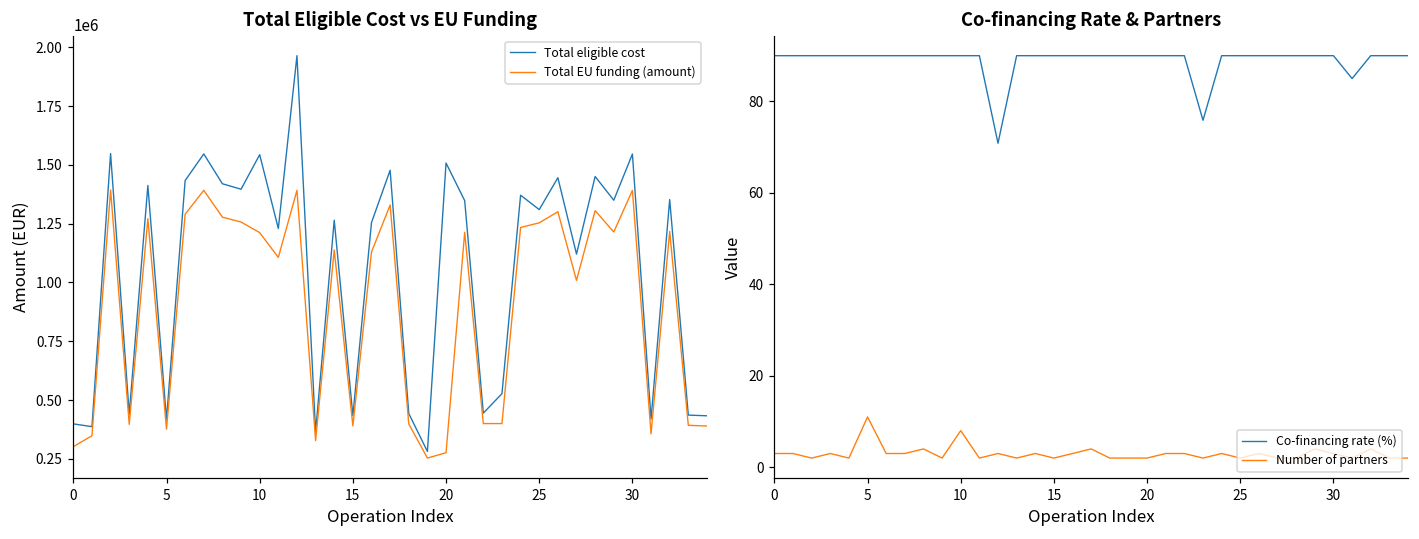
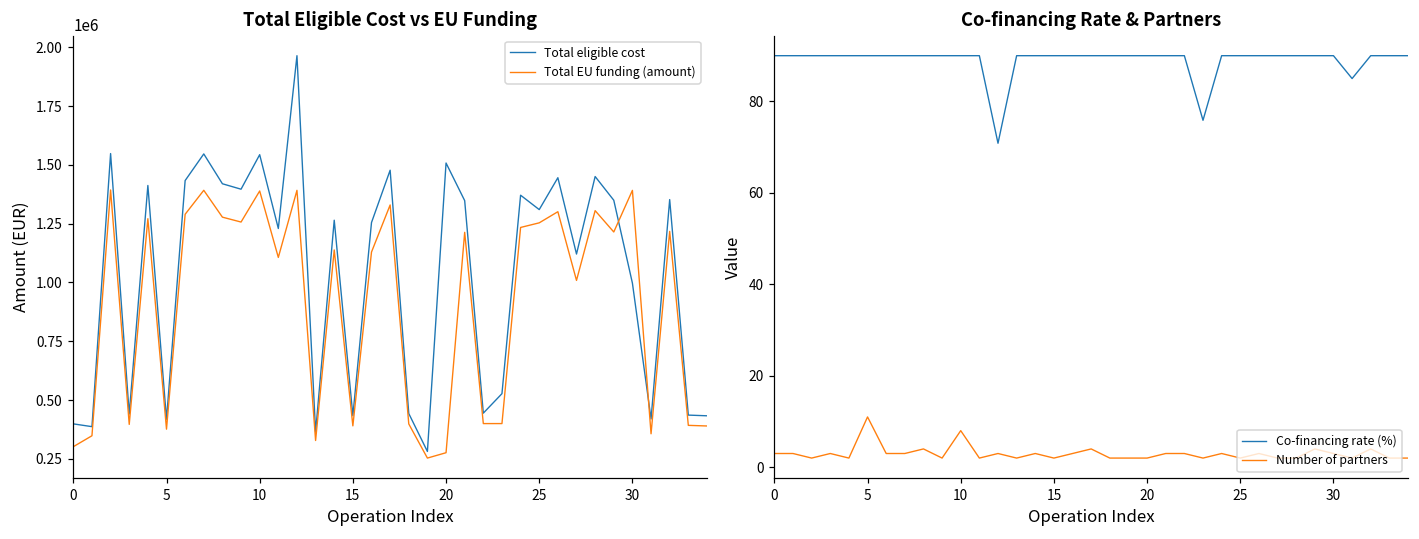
  {
    "Total Eligible Cost vs EU Funding": {
      "Total eligible cost": {
        "0": 400000,
        "5": 420000,
        "10": 1540000,
        "15": 430000,
        "20": 1510000,
        "25": 1310000,
-       "30": 1550000
+       "30": 1000000
      },
      "Total EU funding (amount)": {
        "0": 300000,
        "5": 380000,
-       "10": 1210000,
+       "10": 1390000,
        "15": 390000,
        "20": 280000,
        "25": 1250000,
        "30": 1390000
      }
    },
    "Co-financing Rate & Partners": {
      "Co-financing rate (%)": {
        "0": 90,
        "5": 90,
        "10": 90,
        "15": 90,
        "20": 90,
        "25": 90,
        "30": 90
      },
      "Number of partners": {
        "0": 3,
        "5": 11,
        "10": 8,
        "15": 2,
        "20": 2
      }
    }
  }
